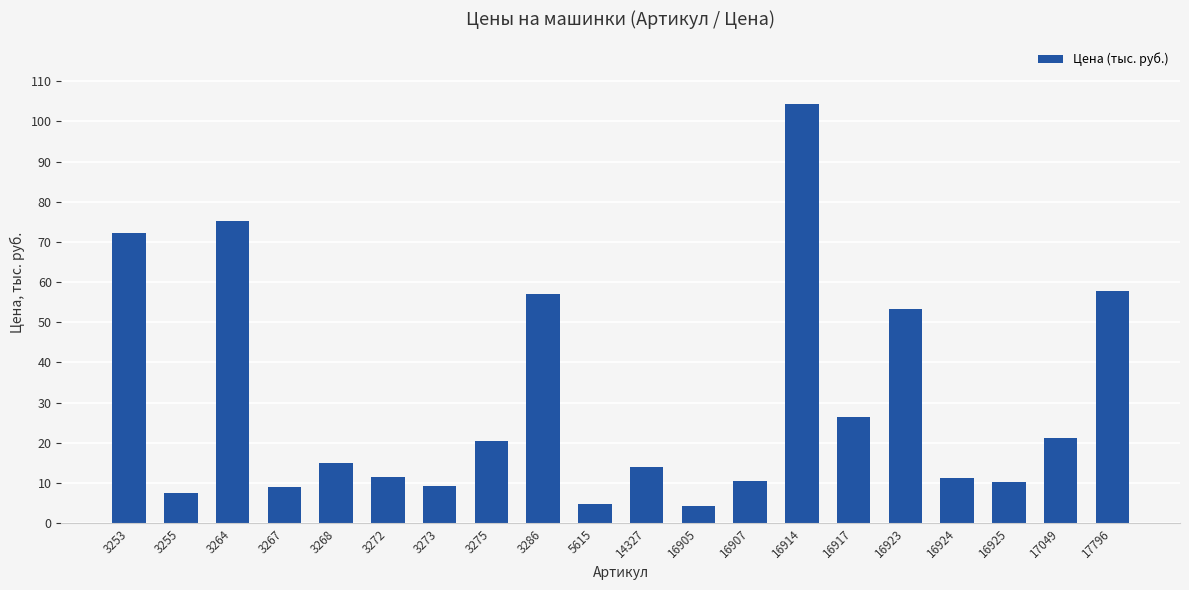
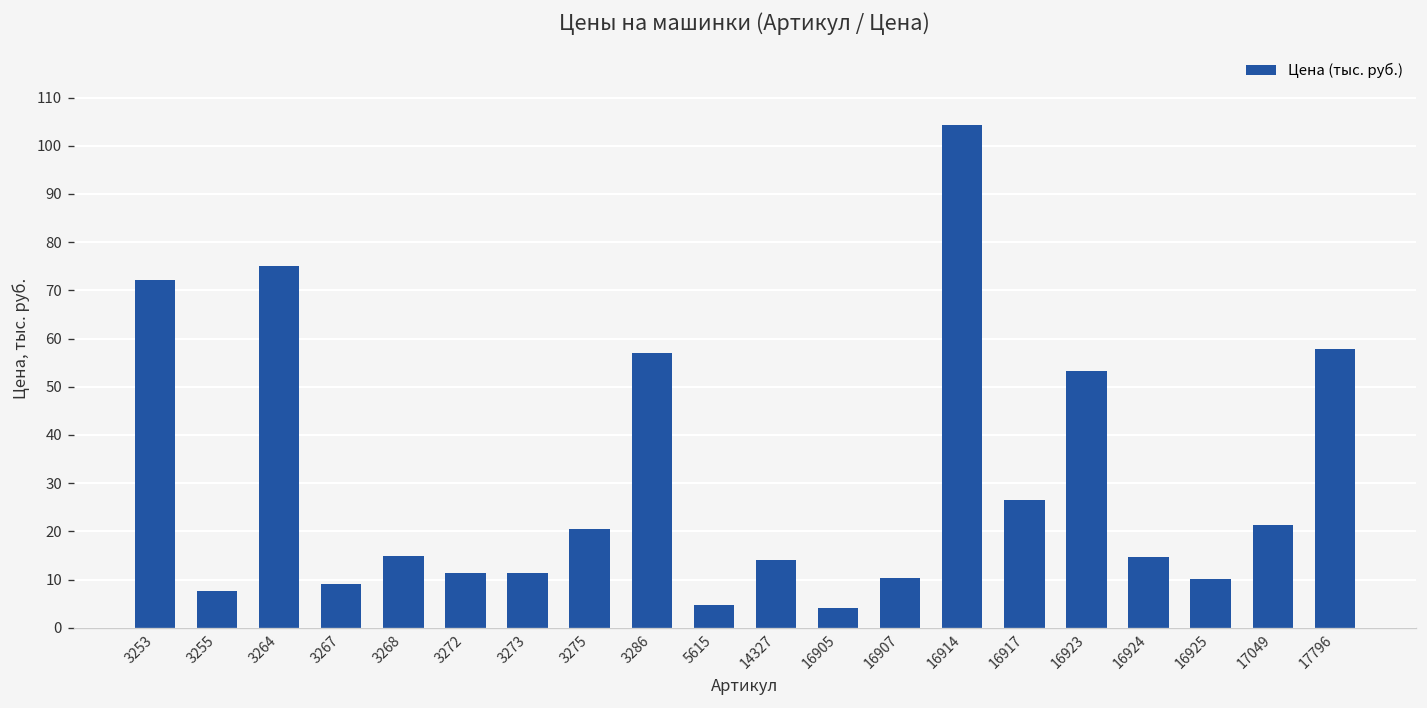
  {
    "3253": 72,
    "3255": 8,
    "3264": 75,
    "3267": 9,
    "3268": 15,
    "3272": 11,
-   "3273": 9,
+   "3273": 11,
    "3275": 21,
    "3286": 57,
    "5615": 5,
    "14327": 14,
    "16905": 4,
    "16907": 10,
    "16914": 104,
    "16917": 27,
    "16923": 53,
-   "16924": 11,
+   "16924": 15,
    "16925": 10,
    "17049": 21,
    "17796": 58
  }
